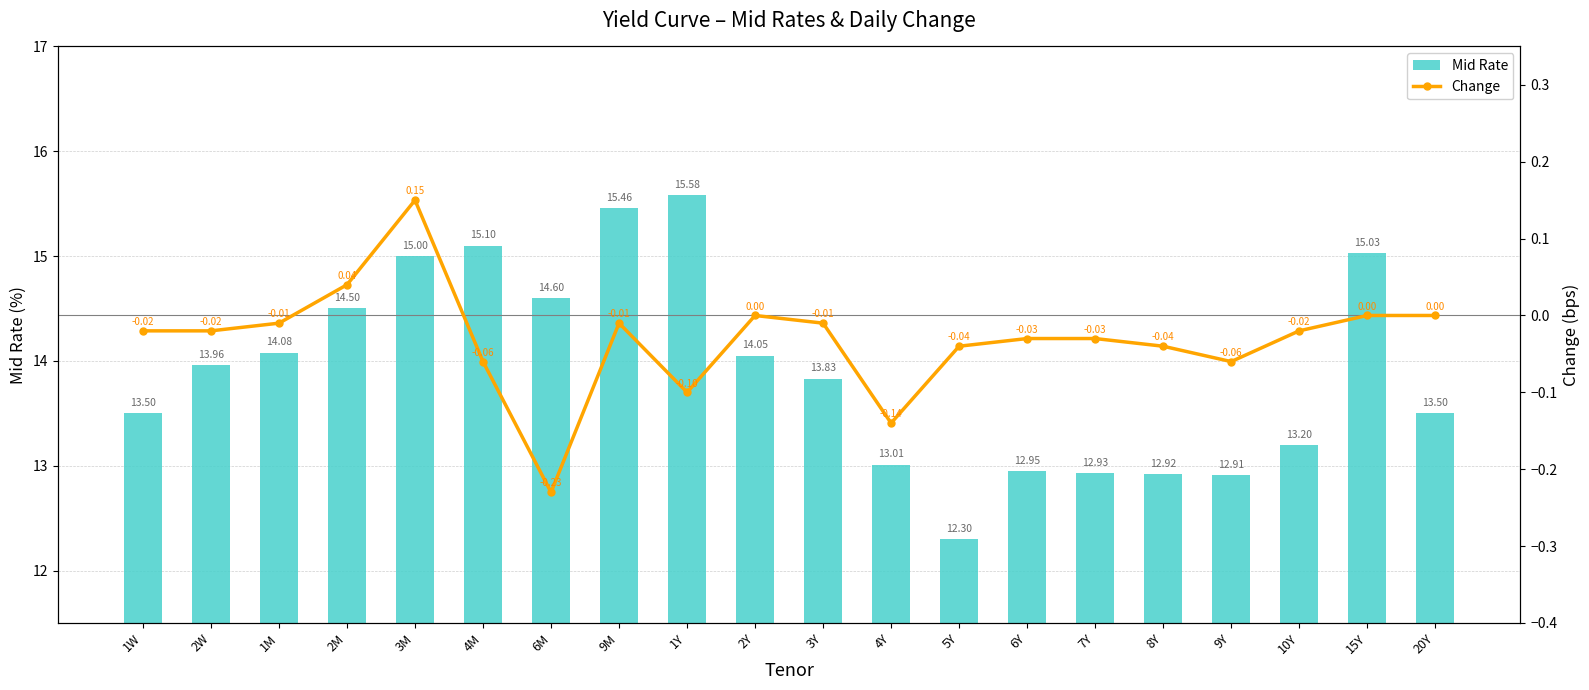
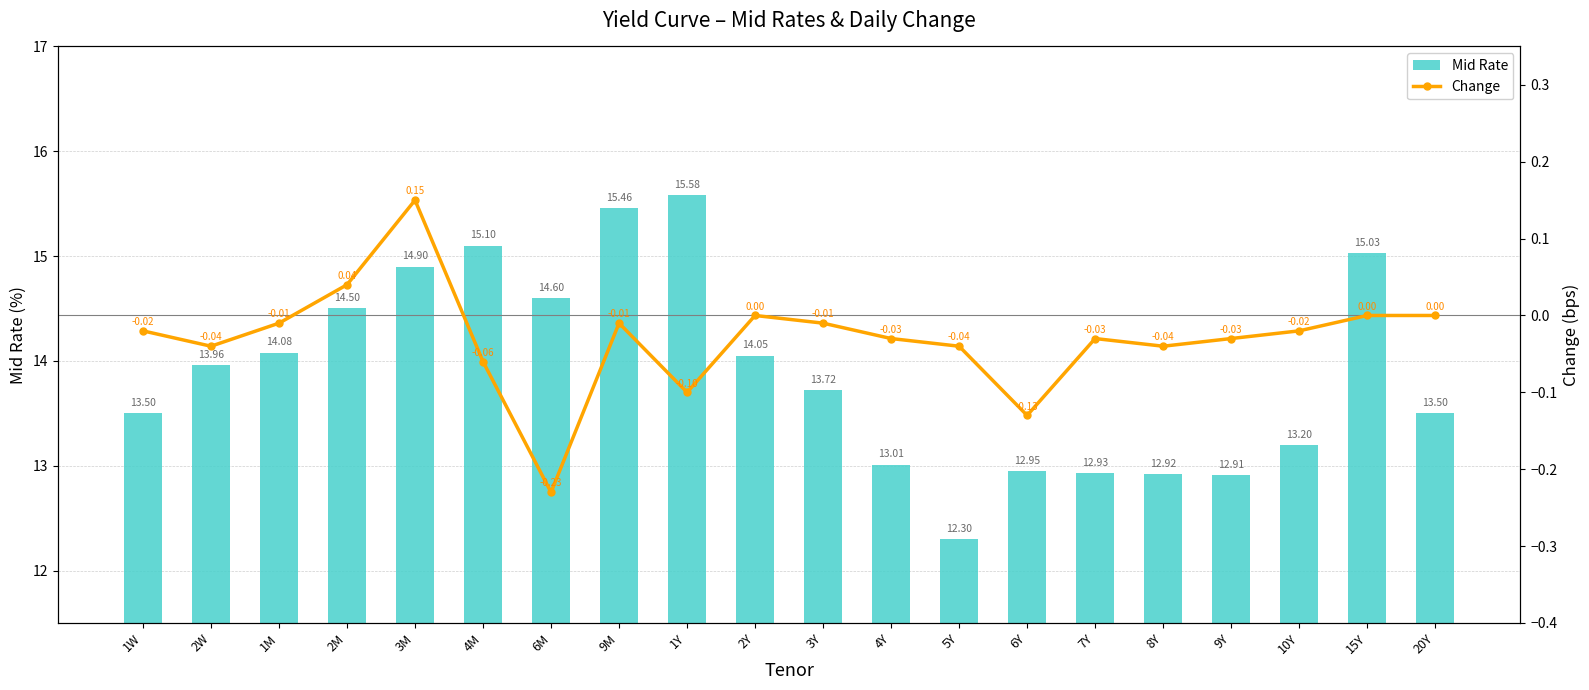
  {
    "Mid Rate": {
      "1W": 13.50,
      "2W": 13.96,
      "1M": 14.08,
      "2M": 14.50,
-     "3M": 15.00,
+     "3M": 14.90,
      "4M": 15.10,
      "6M": 14.60,
      "9M": 15.46,
      "1Y": 15.58,
      "2Y": 14.05,
-     "3Y": 13.83,
+     "3Y": 13.72,
      "4Y": 13.01,
      "5Y": 12.30,
      "6Y": 12.95,
      "7Y": 12.93,
      "8Y": 12.92,
      "9Y": 12.91,
      "10Y": 13.20,
      "15Y": 15.03,
      "20Y": 13.50
    },
    "Change": {
      "1W": -0.02,
-     "2W": -0.02,
+     "2W": -0.04,
      "1M": -0.01,
      "2M": 0.04,
      "3M": 0.15,
      "4M": -0.06,
      "6M": -0.23,
      "9M": -0.01,
      "1Y": -0.10,
      "2Y": 0.00,
      "3Y": -0.01,
-     "4Y": -0.14,
+     "4Y": -0.03,
      "5Y": -0.04,
-     "6Y": -0.03,
+     "6Y": -0.13,
      "7Y": -0.03,
      "8Y": -0.04,
-     "9Y": -0.06,
+     "9Y": -0.03,
      "10Y": -0.02,
      "15Y": 0.00,
      "20Y": 0.00
    }
  }
